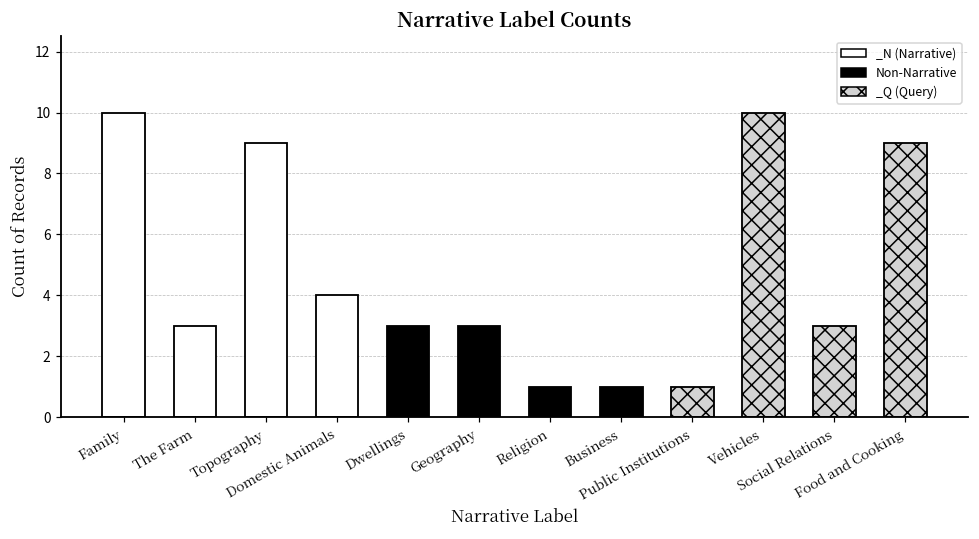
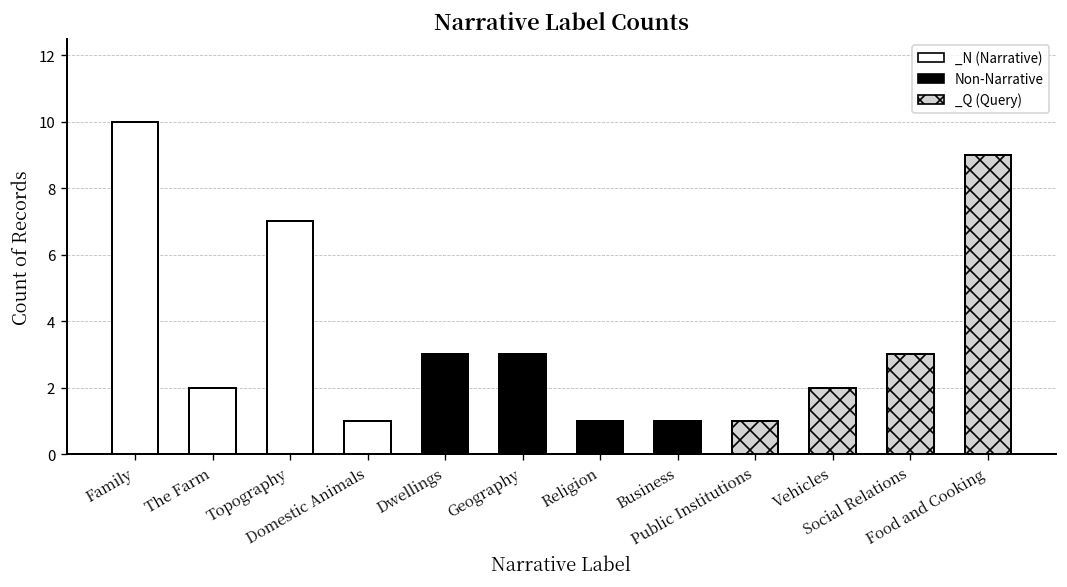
  {
    "Family": 10,
-   "The Farm": 3,
-   "Topography": 9,
-   "Domestic Animals": 4,
+   "The Farm": 2,
+   "Topography": 7,
+   "Domestic Animals": 1,
    "Dwellings": 3,
    "Geography": 3,
    "Religion": 1,
    "Business": 1,
    "Public Institutions": 1,
-   "Vehicles": 10,
+   "Vehicles": 2,
    "Social Relations": 3,
    "Food and Cooking": 9
  }
